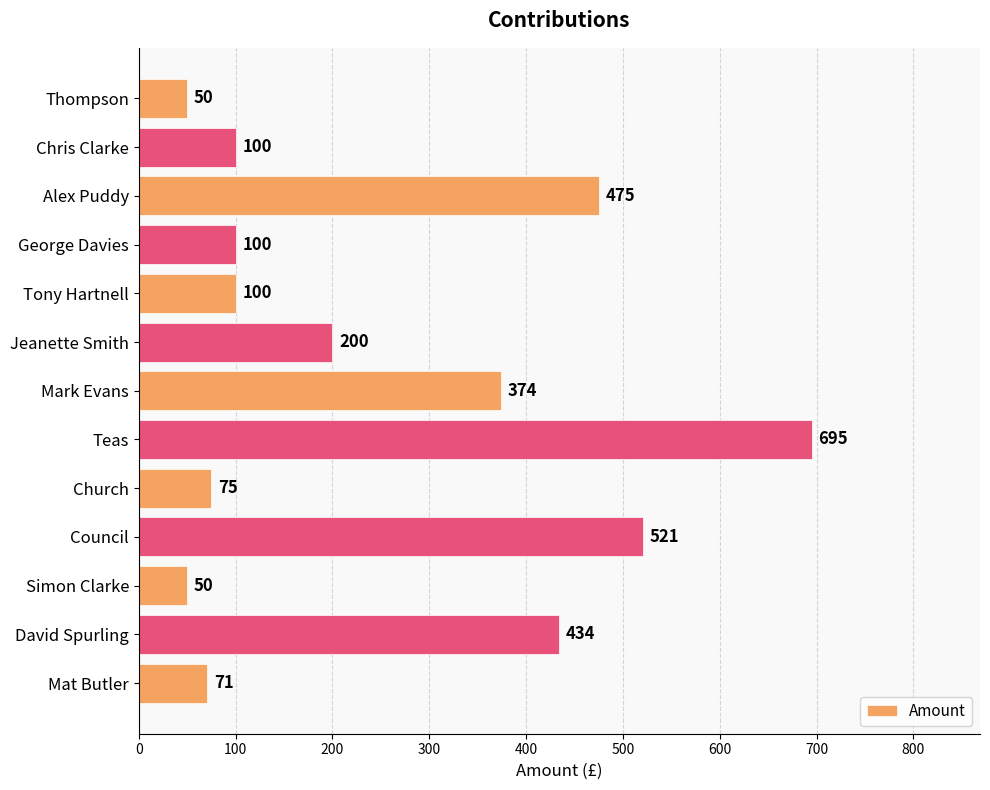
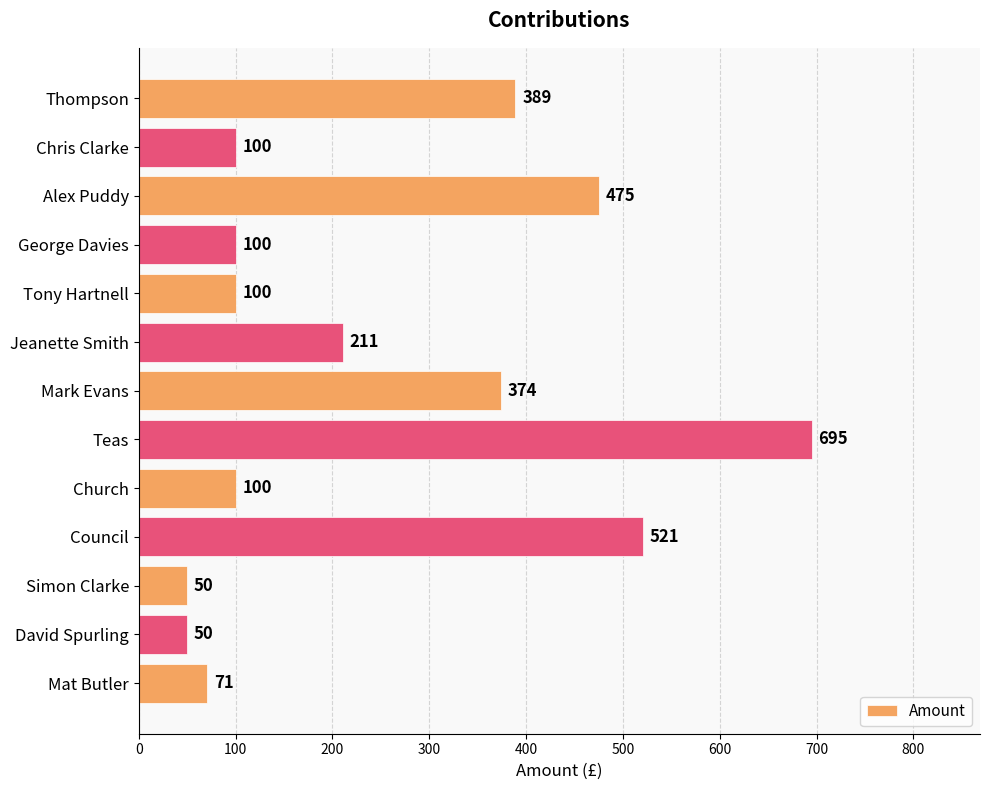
  {
-   "Thompson": 50,
+   "Thompson": 389,
    "Chris Clarke": 100,
    "Alex Puddy": 475,
    "George Davies": 100,
    "Tony Hartnell": 100,
-   "Jeanette Smith": 200,
+   "Jeanette Smith": 211,
    "Mark Evans": 374,
    "Teas": 695,
-   "Church": 75,
+   "Church": 100,
    "Council": 521,
    "Simon Clarke": 50,
-   "David Spurling": 434,
+   "David Spurling": 50,
    "Mat Butler": 71
  }
